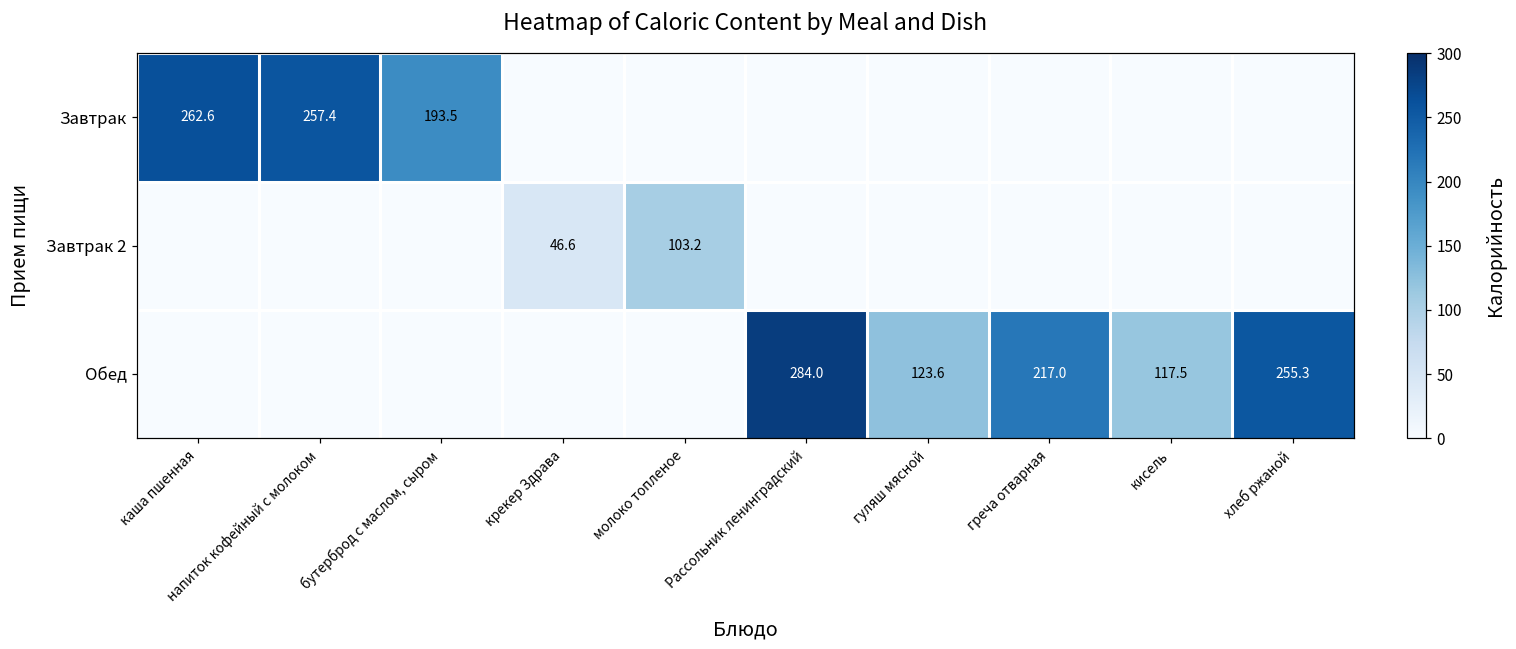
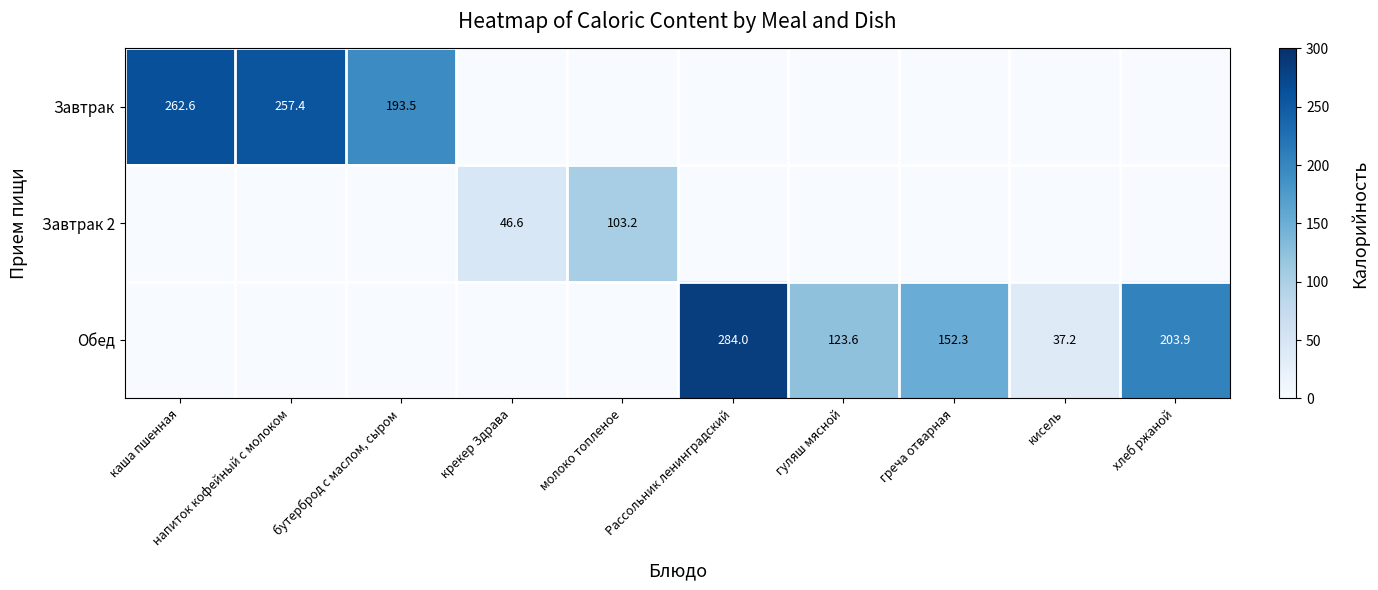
  {
    "Завтрак": {
      "каша пшенная": 262.6,
      "напиток кофейный с молоком": 257.4,
      "бутерброд с маслом, сыром": 193.5
    },
    "Завтрак 2": {
      "крекер Здрава": 46.6,
      "молоко топленое": 103.2
    },
    "Обед": {
      "Рассольник ленинградский": 284.0,
      "гуляш мясной": 123.6,
-     "греча отварная": 217.0,
-     "кисель": 117.5,
-     "хлеб ржаной": 255.3
+     "греча отварная": 152.3,
+     "кисель": 37.2,
+     "хлеб ржаной": 203.9
    }
  }
